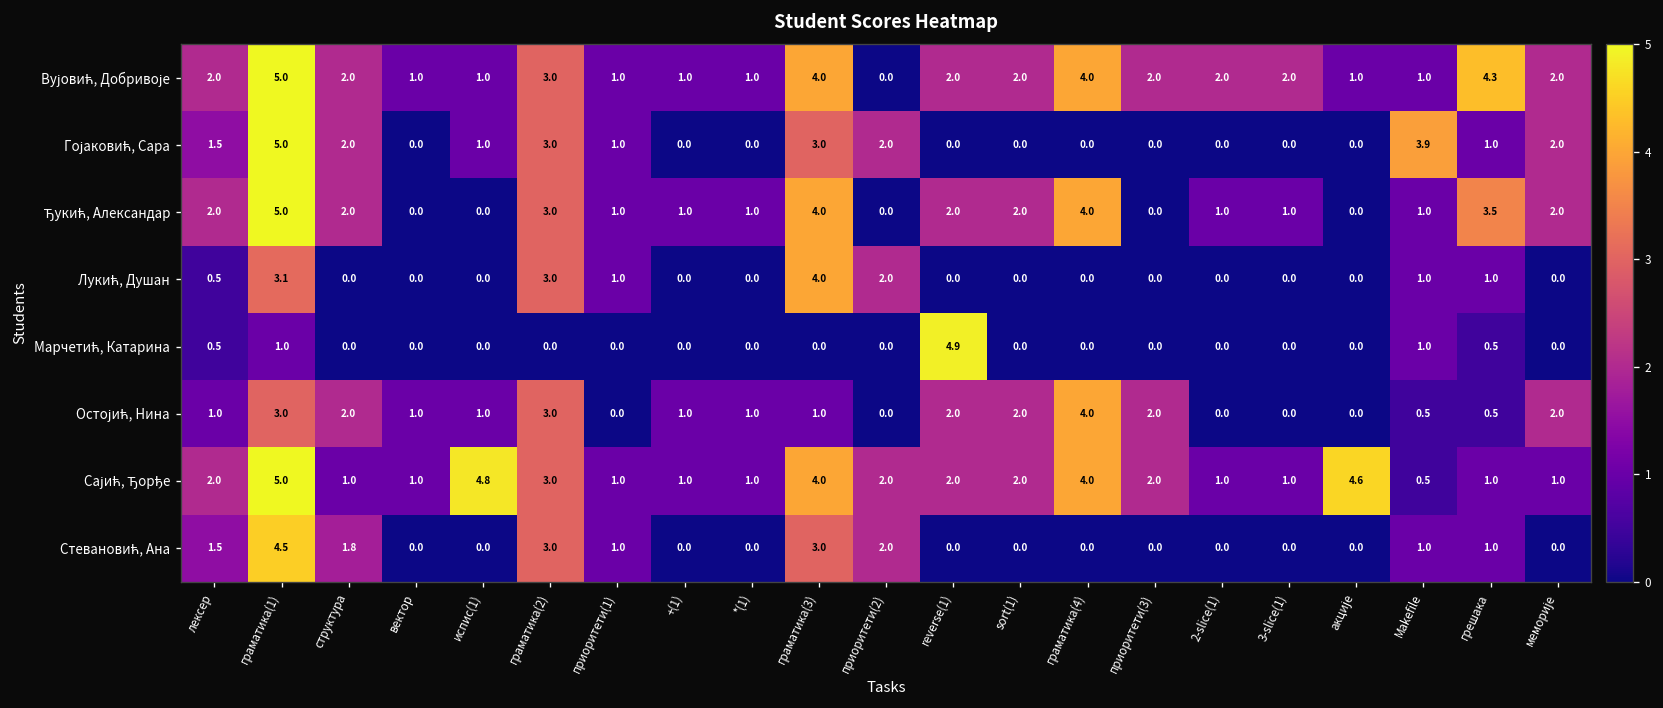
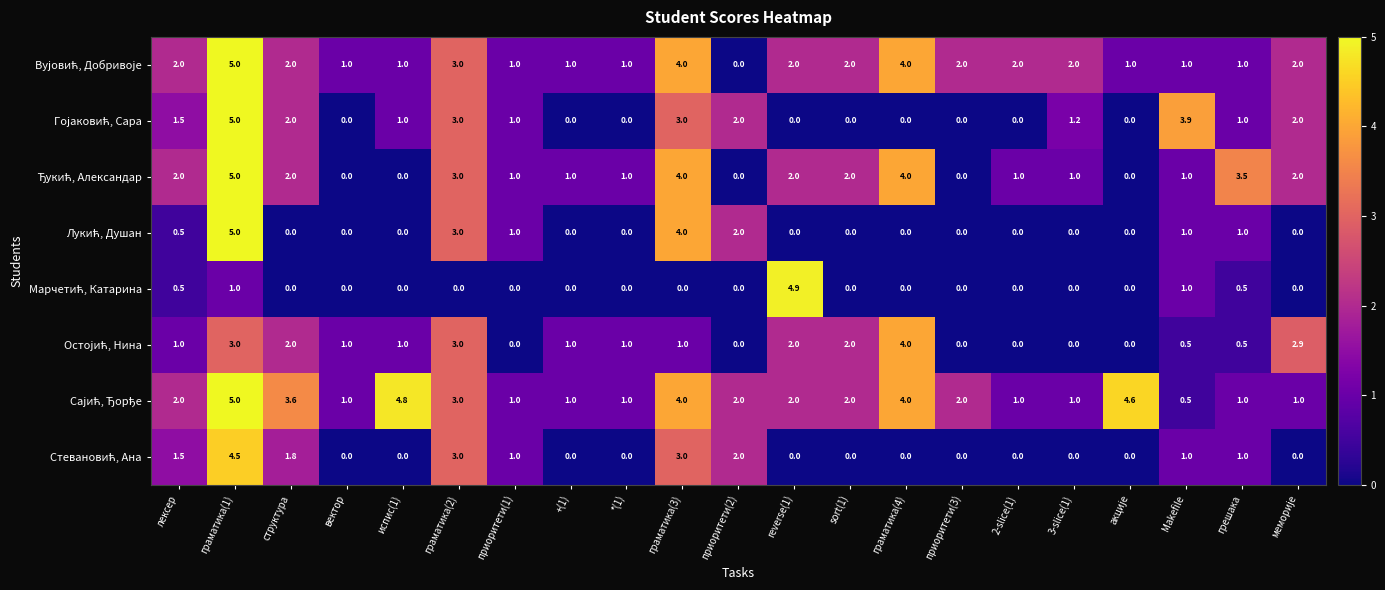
  {
    "Вујовић, Добривоје": {
      "лексер": 2.0,
      "граматика(1)": 5.0,
      "структура": 2.0,
      "вектор": 1.0,
      "испис(1)": 1.0,
      "граматика(2)": 3.0,
      "приоритети(1)": 1.0,
      "+(1)": 1.0,
      "*(1)": 1.0,
      "граматика(3)": 4.0,
      "приоритети(2)": 0.0,
      "reverse(1)": 2.0,
      "sort(1)": 2.0,
      "граматика(4)": 4.0,
      "приоритети(3)": 2.0,
      "2-slice(1)": 2.0,
      "3-slice(1)": 2.0,
      "акције": 1.0,
      "Makefile": 1.0,
-     "грешака": 4.3,
+     "грешака": 1.0,
      "меморије": 2.0
    },
    "Гојаковић, Сара": {
      "лексер": 1.5,
      "граматика(1)": 5.0,
      "структура": 2.0,
      "вектор": 0.0,
      "испис(1)": 1.0,
      "граматика(2)": 3.0,
      "приоритети(1)": 1.0,
      "+(1)": 0.0,
      "*(1)": 0.0,
      "граматика(3)": 3.0,
      "приоритети(2)": 2.0,
      "reverse(1)": 0.0,
      "sort(1)": 0.0,
      "граматика(4)": 0.0,
      "приоритети(3)": 0.0,
      "2-slice(1)": 0.0,
-     "3-slice(1)": 0.0,
+     "3-slice(1)": 1.2,
      "акције": 0.0,
      "Makefile": 3.9,
      "грешака": 1.0,
      "меморије": 2.0
    },
    "Ђукић, Александар": {
      "лексер": 2.0,
      "граматика(1)": 5.0,
      "структура": 2.0,
      "вектор": 0.0,
      "испис(1)": 0.0,
      "граматика(2)": 3.0,
      "приоритети(1)": 1.0,
      "+(1)": 1.0,
      "*(1)": 1.0,
      "граматика(3)": 4.0,
      "приоритети(2)": 0.0,
      "reverse(1)": 2.0,
      "sort(1)": 2.0,
      "граматика(4)": 4.0,
      "приоритети(3)": 0.0,
      "2-slice(1)": 1.0,
      "3-slice(1)": 1.0,
      "акције": 0.0,
      "Makefile": 1.0,
      "грешака": 3.5,
      "меморије": 2.0
    },
    "Лукић, Душан": {
      "лексер": 0.5,
-     "граматика(1)": 3.1,
+     "граматика(1)": 5.0,
      "структура": 0.0,
      "вектор": 0.0,
      "испис(1)": 0.0,
      "граматика(2)": 3.0,
      "приоритети(1)": 1.0,
      "+(1)": 0.0,
      "*(1)": 0.0,
      "граматика(3)": 4.0,
      "приоритети(2)": 2.0,
      "reverse(1)": 0.0,
      "sort(1)": 0.0,
      "граматика(4)": 0.0,
      "приоритети(3)": 0.0,
      "2-slice(1)": 0.0,
      "3-slice(1)": 0.0,
      "акције": 0.0,
      "Makefile": 1.0,
      "грешака": 1.0,
      "меморије": 0.0
    },
    "Марчетић, Катарина": {
      "лексер": 0.5,
      "граматика(1)": 1.0,
      "структура": 0.0,
      "вектор": 0.0,
      "испис(1)": 0.0,
      "граматика(2)": 0.0,
      "приоритети(1)": 0.0,
      "+(1)": 0.0,
      "*(1)": 0.0,
      "граматика(3)": 0.0,
      "приоритети(2)": 0.0,
      "reverse(1)": 4.9,
      "sort(1)": 0.0,
      "граматика(4)": 0.0,
      "приоритети(3)": 0.0,
      "2-slice(1)": 0.0,
      "3-slice(1)": 0.0,
      "акције": 0.0,
      "Makefile": 1.0,
      "грешака": 0.5,
      "меморије": 0.0
    },
    "Остојић, Нина": {
      "лексер": 1.0,
      "граматика(1)": 3.0,
      "структура": 2.0,
      "вектор": 1.0,
      "испис(1)": 1.0,
      "граматика(2)": 3.0,
      "приоритети(1)": 0.0,
      "+(1)": 1.0,
      "*(1)": 1.0,
      "граматика(3)": 1.0,
      "приоритети(2)": 0.0,
      "reverse(1)": 2.0,
      "sort(1)": 2.0,
      "граматика(4)": 4.0,
-     "приоритети(3)": 2.0,
+     "приоритети(3)": 0.0,
      "2-slice(1)": 0.0,
      "3-slice(1)": 0.0,
      "акције": 0.0,
      "Makefile": 0.5,
      "грешака": 0.5,
-     "меморије": 2.0
+     "меморије": 2.9
    },
    "Сајић, Ђорђе": {
      "лексер": 2.0,
      "граматика(1)": 5.0,
-     "структура": 1.0,
+     "структура": 3.6,
      "вектор": 1.0,
      "испис(1)": 4.8,
      "граматика(2)": 3.0,
      "приоритети(1)": 1.0,
      "+(1)": 1.0,
      "*(1)": 1.0,
      "граматика(3)": 4.0,
      "приоритети(2)": 2.0,
      "reverse(1)": 2.0,
      "sort(1)": 2.0,
      "граматика(4)": 4.0,
      "приоритети(3)": 2.0,
      "2-slice(1)": 1.0,
      "3-slice(1)": 1.0,
      "акције": 4.6,
      "Makefile": 0.5,
      "грешака": 1.0,
      "меморије": 1.0
    },
    "Стевановић, Ана": {
      "лексер": 1.5,
      "граматика(1)": 4.5,
      "структура": 1.8,
      "вектор": 0.0,
      "испис(1)": 0.0,
      "граматика(2)": 3.0,
      "приоритети(1)": 1.0,
      "+(1)": 0.0,
      "*(1)": 0.0,
      "граматика(3)": 3.0,
      "приоритети(2)": 2.0,
      "reverse(1)": 0.0,
      "sort(1)": 0.0,
      "граматика(4)": 0.0,
      "приоритети(3)": 0.0,
      "2-slice(1)": 0.0,
      "3-slice(1)": 0.0,
      "акције": 0.0,
      "Makefile": 1.0,
      "грешака": 1.0,
      "меморије": 0.0
    }
  }
